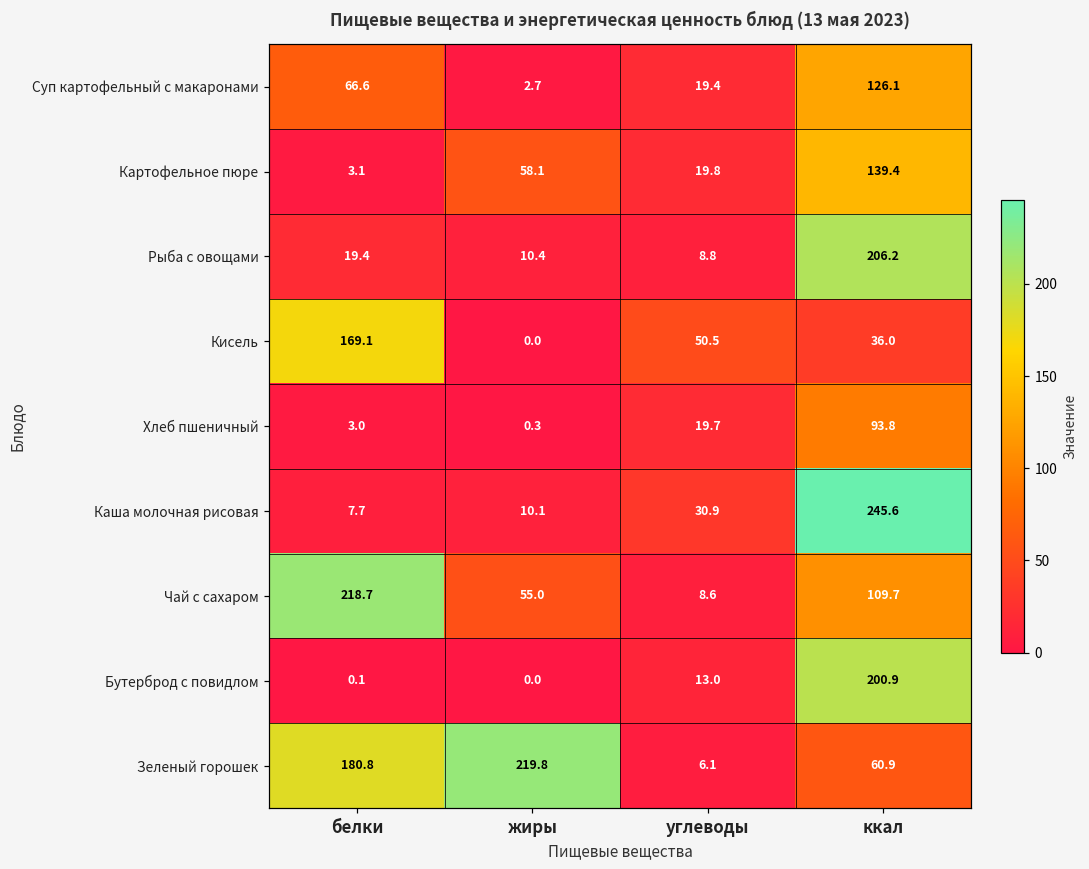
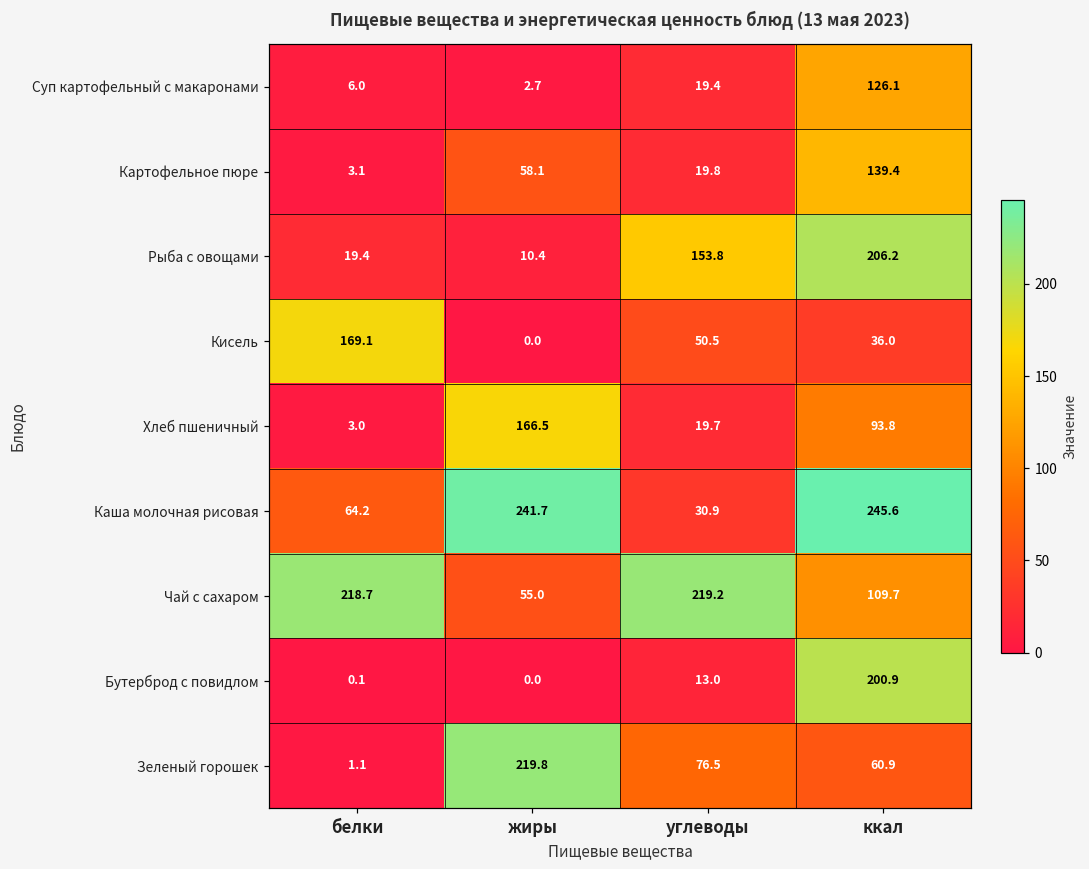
  {
    "Суп картофельный с макаронами": {
-     "белки": 66.6,
+     "белки": 6.0,
      "жиры": 2.7,
      "углеводы": 19.4,
      "ккал": 126.1
    },
    "Картофельное пюре": {
      "белки": 3.1,
      "жиры": 58.1,
      "углеводы": 19.8,
      "ккал": 139.4
    },
    "Рыба с овощами": {
      "белки": 19.4,
      "жиры": 10.4,
-     "углеводы": 8.8,
+     "углеводы": 153.8,
      "ккал": 206.2
    },
    "Кисель": {
      "белки": 169.1,
      "жиры": 0.0,
      "углеводы": 50.5,
      "ккал": 36.0
    },
    "Хлеб пшеничный": {
      "белки": 3.0,
-     "жиры": 0.3,
+     "жиры": 166.5,
      "углеводы": 19.7,
      "ккал": 93.8
    },
    "Каша молочная рисовая": {
-     "белки": 7.7,
-     "жиры": 10.1,
+     "белки": 64.2,
+     "жиры": 241.7,
      "углеводы": 30.9,
      "ккал": 245.6
    },
    "Чай с сахаром": {
      "белки": 218.7,
      "жиры": 55.0,
-     "углеводы": 8.6,
+     "углеводы": 219.2,
      "ккал": 109.7
    },
    "Бутерброд с повидлом": {
      "белки": 0.1,
      "жиры": 0.0,
      "углеводы": 13.0,
      "ккал": 200.9
    },
    "Зеленый горошек": {
-     "белки": 180.8,
+     "белки": 1.1,
      "жиры": 219.8,
-     "углеводы": 6.1,
+     "углеводы": 76.5,
      "ккал": 60.9
    }
  }
